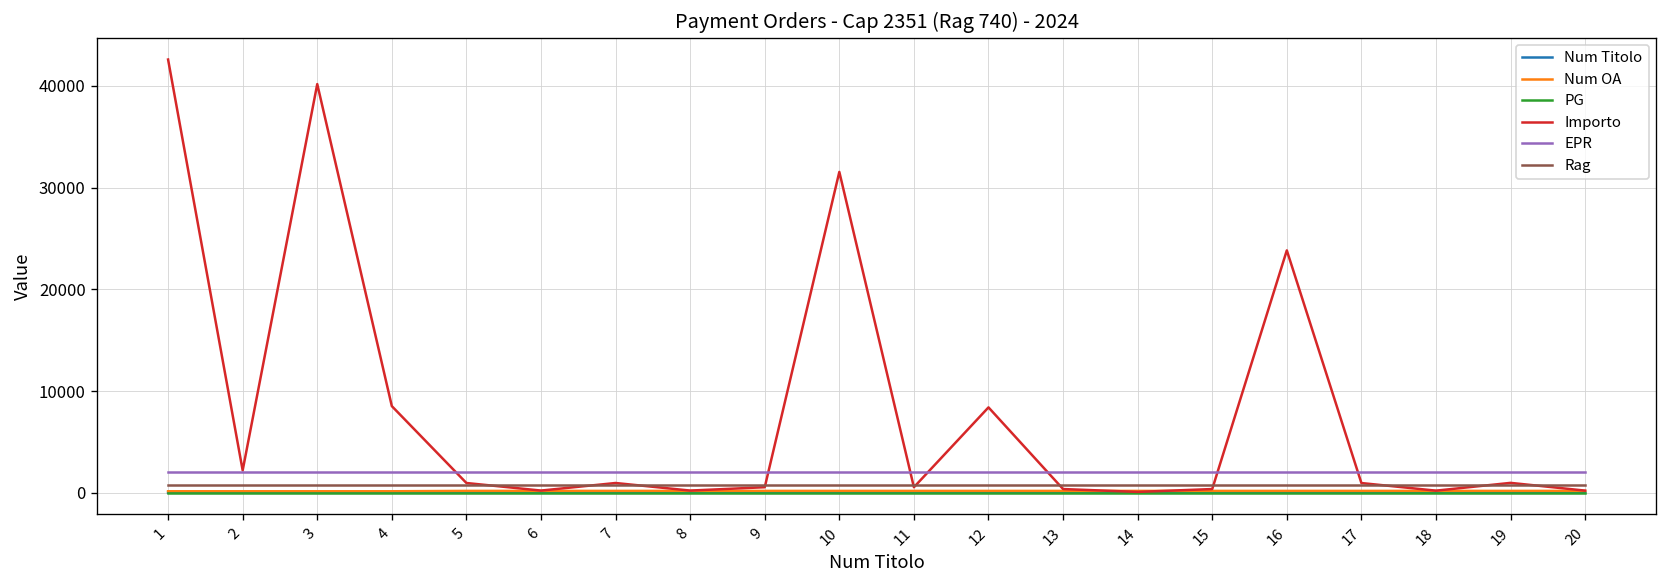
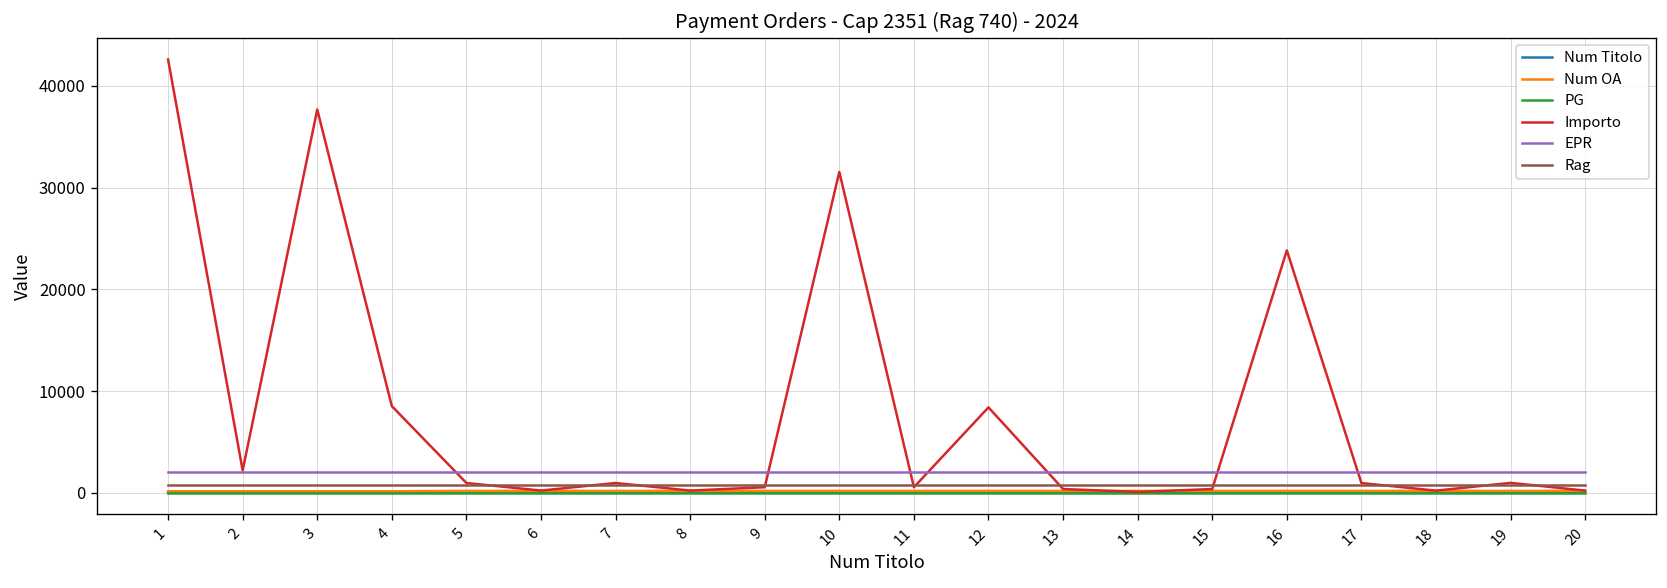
  {
    "Importo": {
      "1": 43000,
-     "3": 40000,
+     "3": 38000,
      "4": 9000,
      "10": 32000,
      "12": 8000,
      "16": 24000
    },
    "EPR": {
      "1": 2000,
      "3": 2000,
      "4": 2000,
      "5": 2000,
      "6": 2000,
      "7": 2000,
      "8": 2000,
      "9": 2000,
      "10": 2000,
      "11": 2000,
      "12": 2000,
      "13": 2000,
      "14": 2000,
      "15": 2000,
      "16": 2000,
      "17": 2000,
      "18": 2000,
      "19": 2000,
      "20": 2000
    },
    "Rag": {
      "1": 1000,
      "2": 1000,
      "3": 1000,
      "4": 1000,
      "6": 1000,
      "8": 1000,
      "10": 1000,
      "12": 1000,
      "13": 1000,
      "14": 1000,
      "15": 1000,
      "16": 1000,
      "18": 1000,
      "20": 1000
    }
  }
